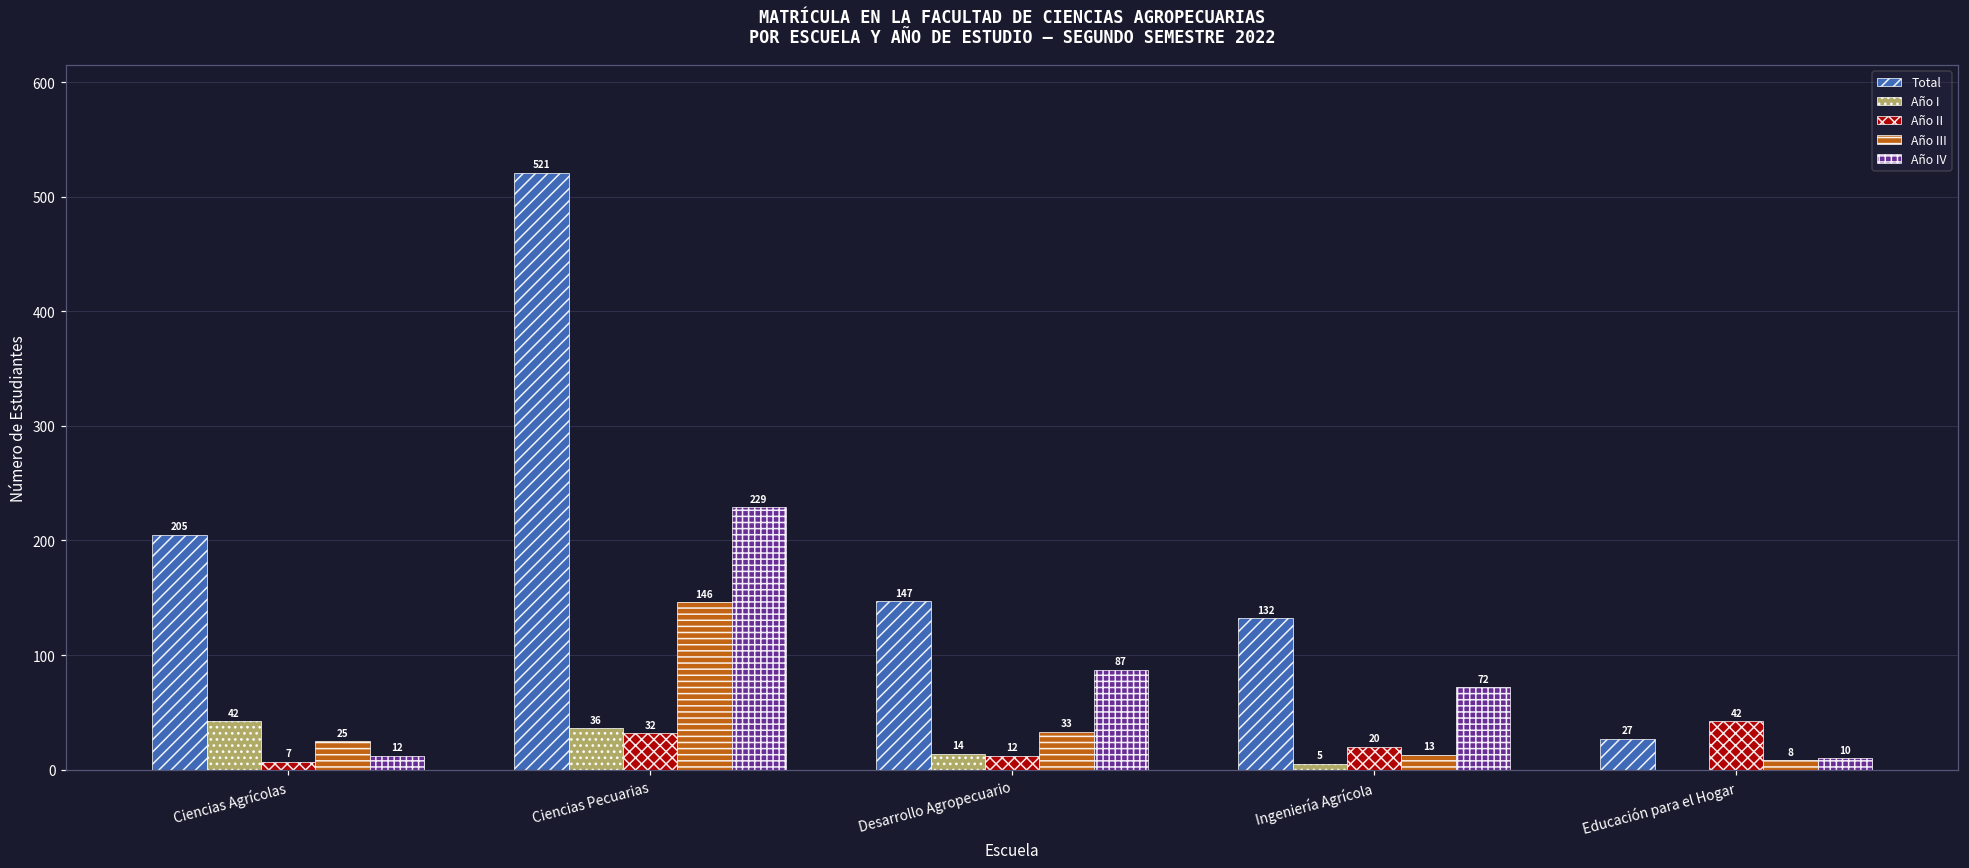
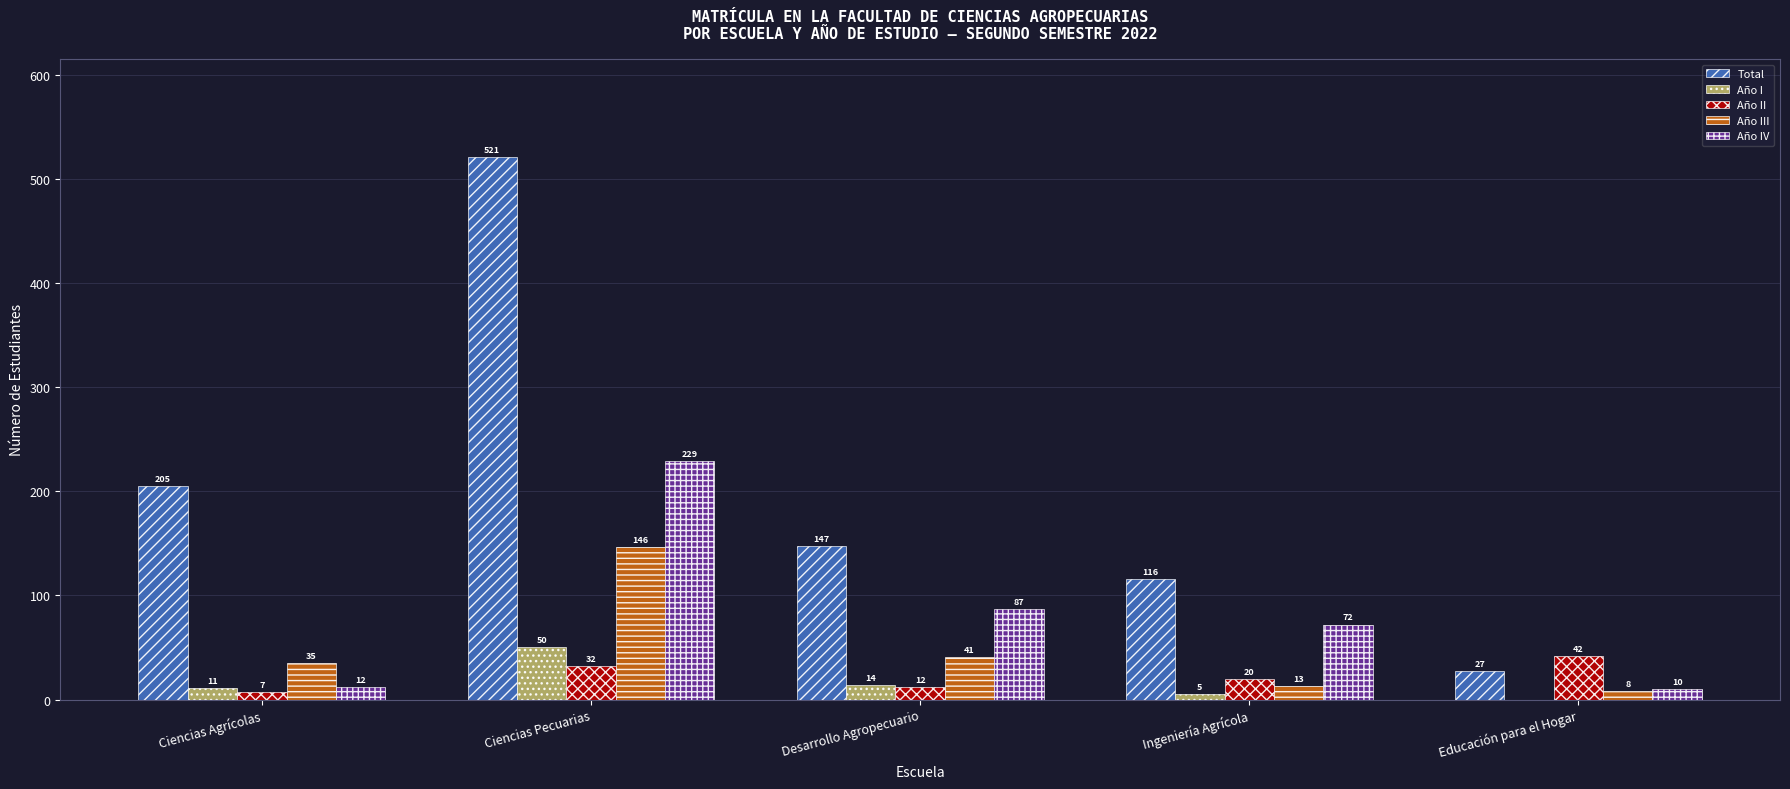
  {
    "Total": {
      "Ciencias Agrícolas": 205,
      "Ciencias Pecuarias": 521,
      "Desarrollo Agropecuario": 147,
-     "Ingeniería Agrícola": 132,
+     "Ingeniería Agrícola": 116,
      "Educación para el Hogar": 27
    },
    "Año I": {
-     "Ciencias Agrícolas": 42,
-     "Ciencias Pecuarias": 36,
+     "Ciencias Agrícolas": 11,
+     "Ciencias Pecuarias": 50,
      "Desarrollo Agropecuario": 14,
      "Ingeniería Agrícola": 5
    },
    "Año II": {
      "Ciencias Agrícolas": 7,
      "Ciencias Pecuarias": 32,
      "Desarrollo Agropecuario": 12,
      "Ingeniería Agrícola": 20,
      "Educación para el Hogar": 42
    },
    "Año III": {
-     "Ciencias Agrícolas": 25,
+     "Ciencias Agrícolas": 35,
      "Ciencias Pecuarias": 146,
-     "Desarrollo Agropecuario": 33,
+     "Desarrollo Agropecuario": 41,
      "Ingeniería Agrícola": 13,
      "Educación para el Hogar": 8
    },
    "Año IV": {
      "Ciencias Agrícolas": 12,
      "Ciencias Pecuarias": 229,
      "Desarrollo Agropecuario": 87,
      "Ingeniería Agrícola": 72,
      "Educación para el Hogar": 10
    }
  }
